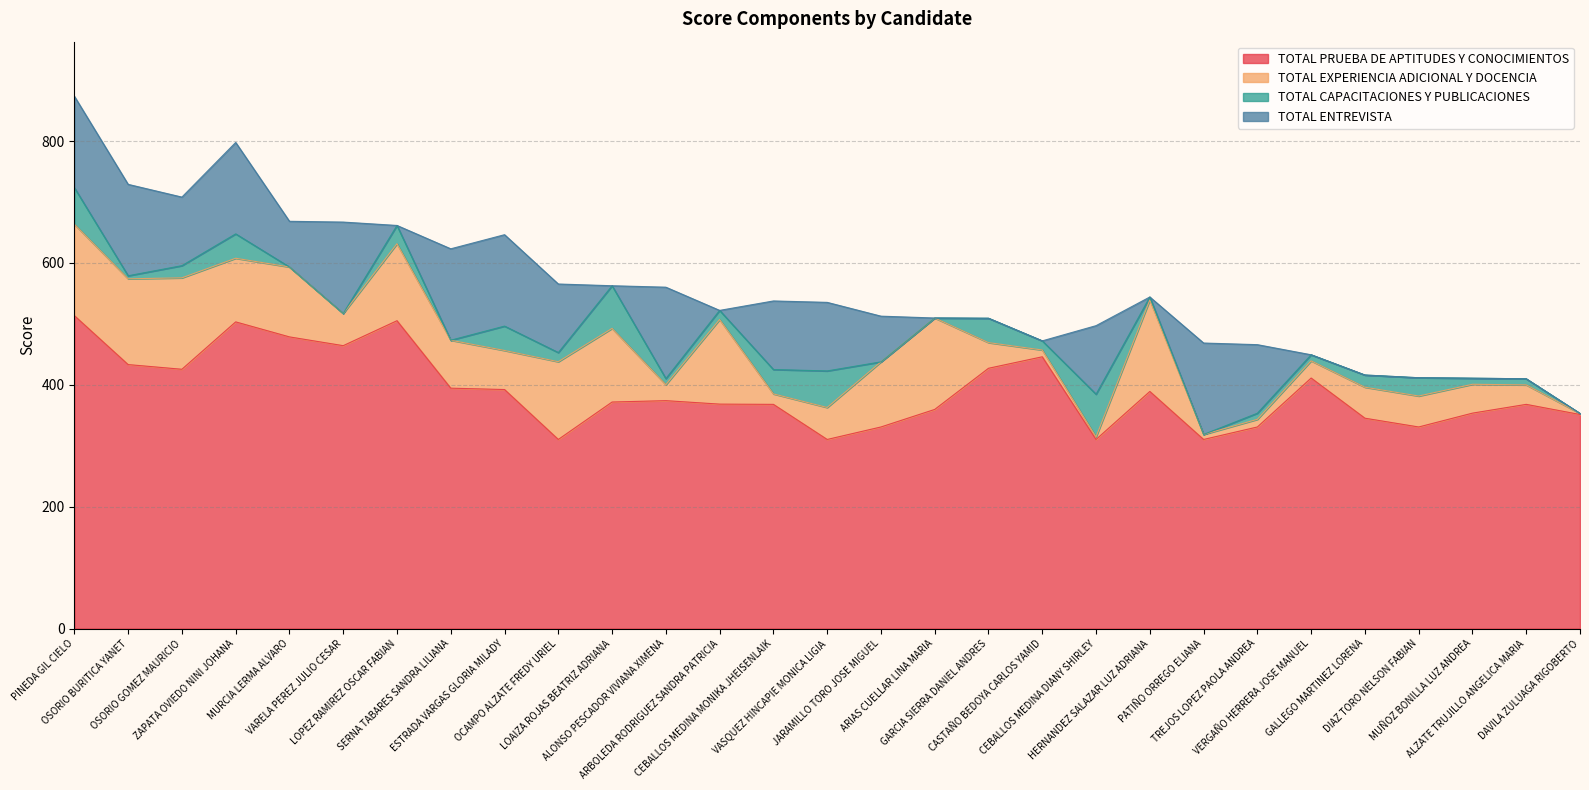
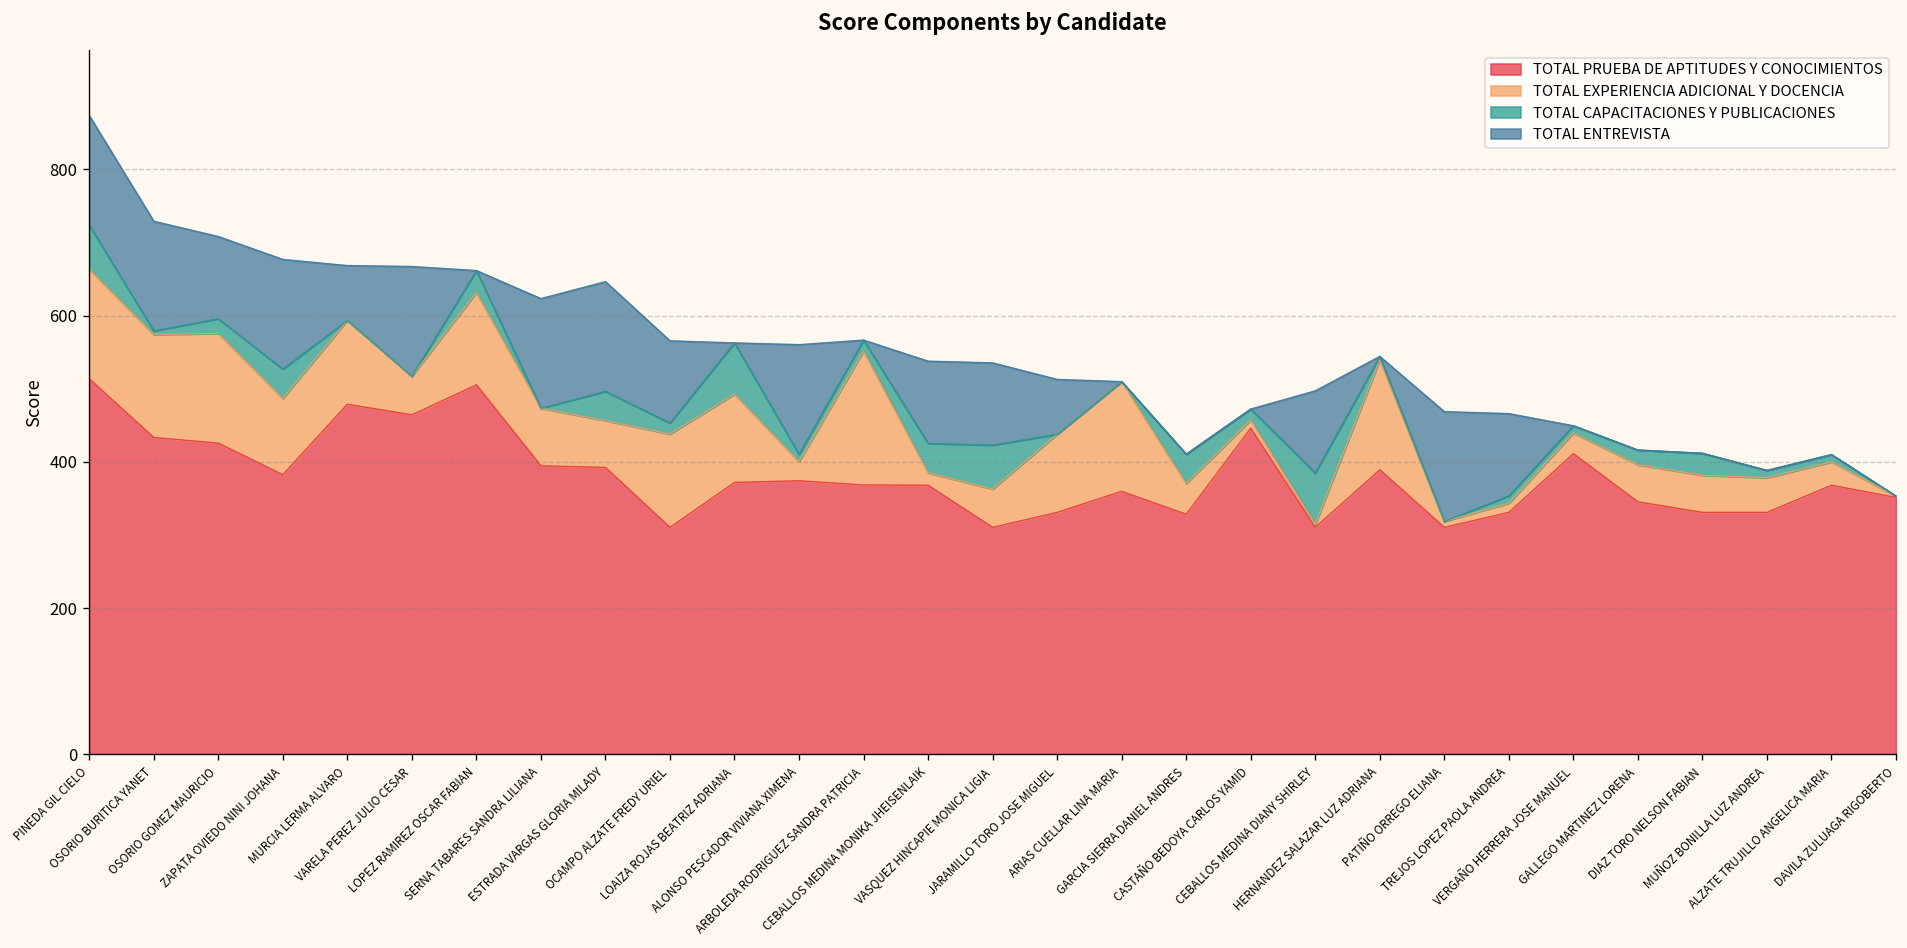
  {
    "TOTAL PRUEBA DE APTITUDES Y CONOCIMIENTOS": {
      "PINEDA GIL CIELO": 510,
      "OSORIO BURITICA YANET": 430,
      "OSORIO GOMEZ MAURICIO": 430,
-     "ZAPATA OVIEDO NINI JOHANA": 500,
+     "ZAPATA OVIEDO NINI JOHANA": 380,
      "MURCIA LERMA ALVARO": 480,
      "VARELA PEREZ JULIO CESAR": 460,
      "LOPEZ RAMIREZ OSCAR FABIAN": 510,
      "SERNA TABARES SANDRA LILIANA": 390,
      "ESTRADA VARGAS GLORIA MILADY": 390,
      "OCAMPO ALZATE FREDY URIEL": 310,
      "LOAIZA ROJAS BEATRIZ ADRIANA": 370,
      "ALONSO PESCADOR VIVIANA XIMENA": 370,
      "ARBOLEDA RODRIGUEZ SANDRA PATRICIA": 370,
      "CEBALLOS MEDINA MONIKA JHEISENLAIK": 370,
      "VASQUEZ HINCAPIE MONICA LIGIA": 310,
      "JARAMILLO TORO JOSE MIGUEL": 330,
      "ARIAS CUELLAR LINA MARIA": 360,
-     "GARCIA SIERRA DANIEL ANDRES": 430,
+     "GARCIA SIERRA DANIEL ANDRES": 330,
      "CASTAÑO BEDOYA CARLOS YAMID": 450,
      "CEBALLOS MEDINA DIANY SHIRLEY": 310,
      "HERNANDEZ SALAZAR LUZ ADRIANA": 390,
      "PATIÑO ORREGO ELIANA": 310,
      "TREJOS LOPEZ PAOLA ANDREA": 330,
      "VERGAÑO HERRERA JOSE MANUEL": 410,
      "GALLEGO MARTINEZ LORENA": 350,
      "DIAZ TORO NELSON FABIAN": 330,
-     "MUÑOZ BONILLA LUZ ANDREA": 350,
+     "MUÑOZ BONILLA LUZ ANDREA": 330,
      "ALZATE TRUJILLO ANGELICA MARIA": 370
    },
    "TOTAL EXPERIENCIA ADICIONAL Y DOCENCIA": {
      "PINEDA GIL CIELO": 150,
      "OSORIO BURITICA YANET": 140,
      "OSORIO GOMEZ MAURICIO": 150,
      "ZAPATA OVIEDO NINI JOHANA": 100,
      "LOPEZ RAMIREZ OSCAR FABIAN": 130,
      "ESTRADA VARGAS GLORIA MILADY": 60,
      "OCAMPO ALZATE FREDY URIEL": 130,
      "LOAIZA ROJAS BEATRIZ ADRIANA": 120,
      "ALONSO PESCADOR VIVIANA XIMENA": 30,
-     "ARBOLEDA RODRIGUEZ SANDRA PATRICIA": 140,
+     "ARBOLEDA RODRIGUEZ SANDRA PATRICIA": 180,
      "CEBALLOS MEDINA MONIKA JHEISENLAIK": 20,
      "VASQUEZ HINCAPIE MONICA LIGIA": 50,
      "GARCIA SIERRA DANIEL ANDRES": 40,
      "CASTAÑO BEDOYA CARLOS YAMID": 10,
      "CEBALLOS MEDINA DIANY SHIRLEY": 0,
      "HERNANDEZ SALAZAR LUZ ADRIANA": 150,
      "TREJOS LOPEZ PAOLA ANDREA": 10,
      "VERGAÑO HERRERA JOSE MANUEL": 30,
      "GALLEGO MARTINEZ LORENA": 50,
      "DIAZ TORO NELSON FABIAN": 50,
      "MUÑOZ BONILLA LUZ ANDREA": 50,
      "ALZATE TRUJILLO ANGELICA MARIA": 30
    }
  }
